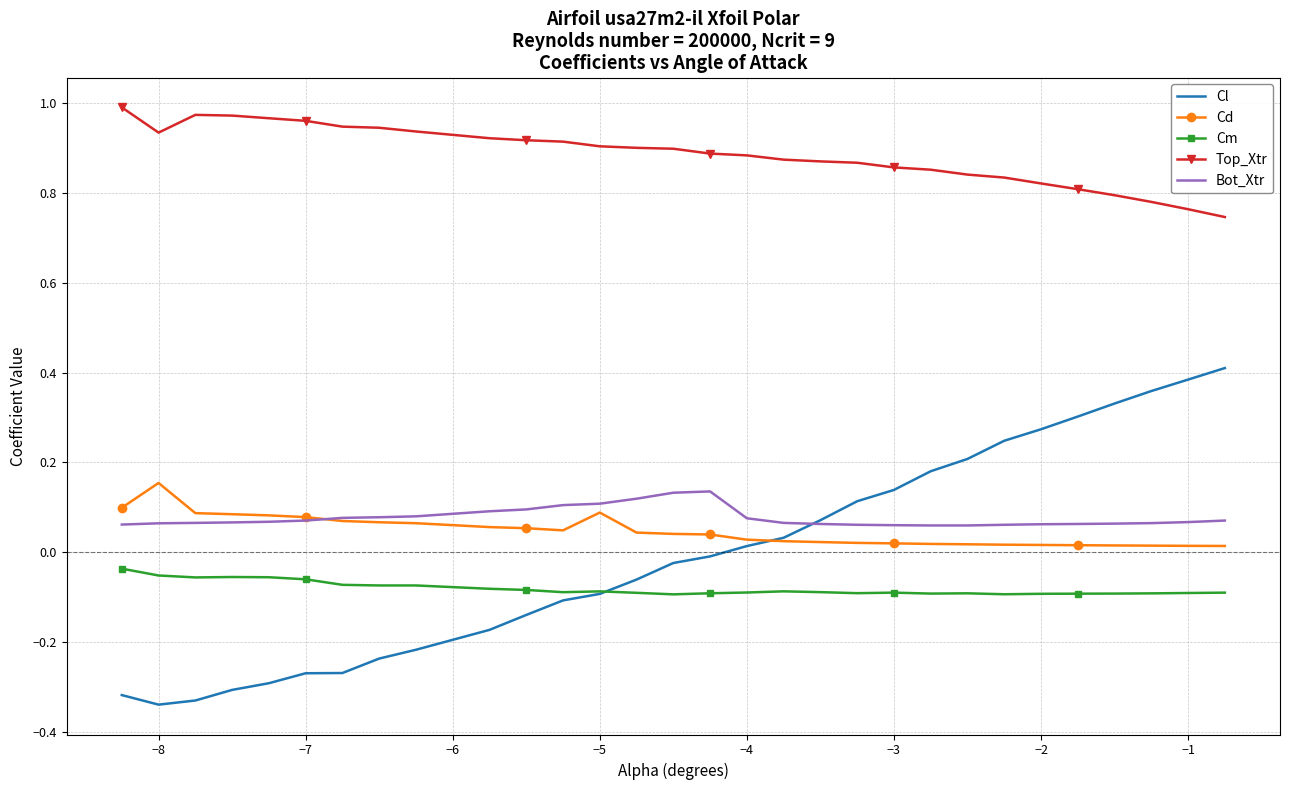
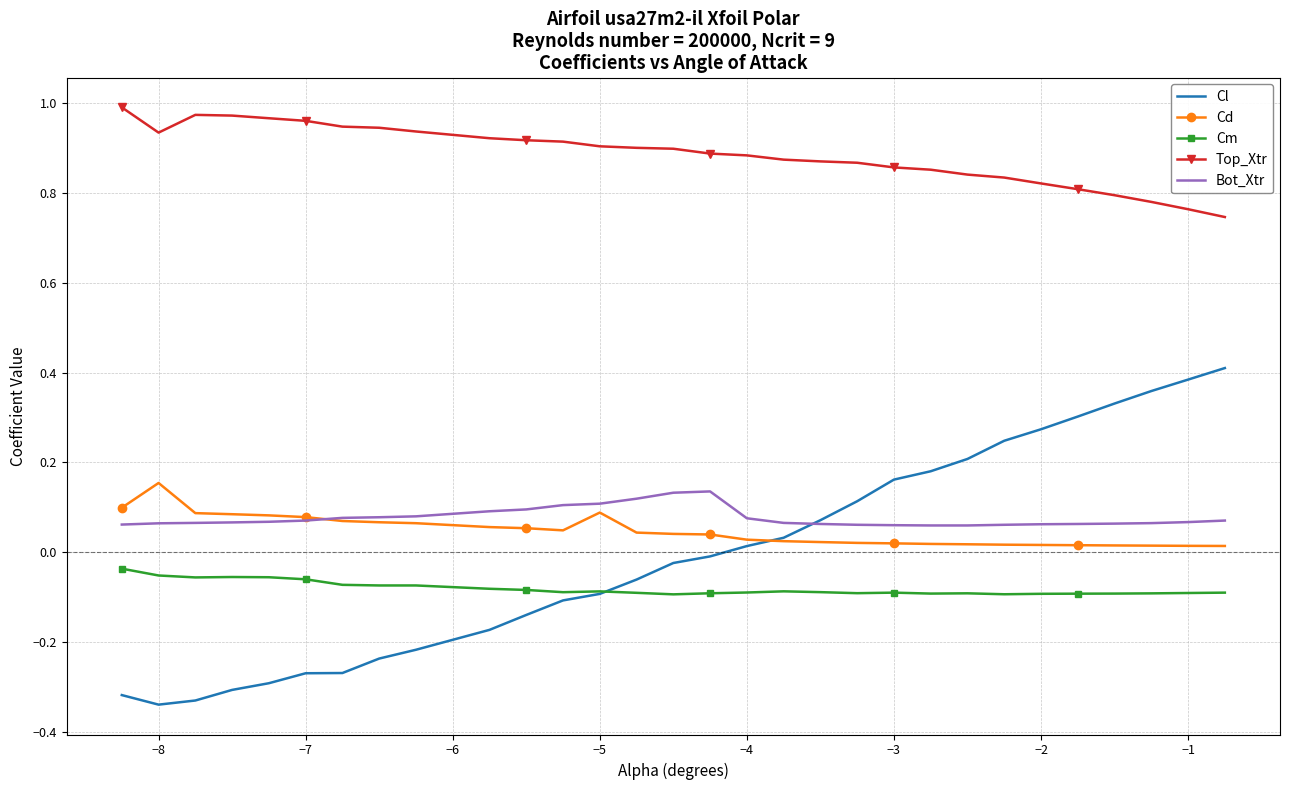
  {
    "Cl": {
      "−8": -0.34,
      "−7": -0.27,
      "−4": 0.01,
-     "−3": 0.14,
+     "−3": 0.16,
      "−2": 0.27,
      "−1": 0.38
    },
    "Cd": {
      "−8": 0.15,
      "−7": 0.08,
      "−5": 0.09,
      "−4": 0.03,
      "−3": 0.02,
      "−2": 0.02,
      "−1": 0.01
    },
    "Cm": {
      "−8": -0.05,
      "−7": -0.06,
      "−4": -0.09,
      "−3": -0.09,
      "−2": -0.09,
      "−1": -0.09
    },
    "Top_Xtr": {
      "−8": 0.93,
      "−7": 0.96,
      "−5": 0.90,
      "−4": 0.88,
      "−3": 0.86,
      "−2": 0.82,
      "−1": 0.76
    },
    "Bot_Xtr": {
      "−8": 0.06,
      "−7": 0.07,
      "−5": 0.11,
      "−4": 0.08,
      "−3": 0.06,
      "−2": 0.06,
      "−1": 0.07
    }
  }
